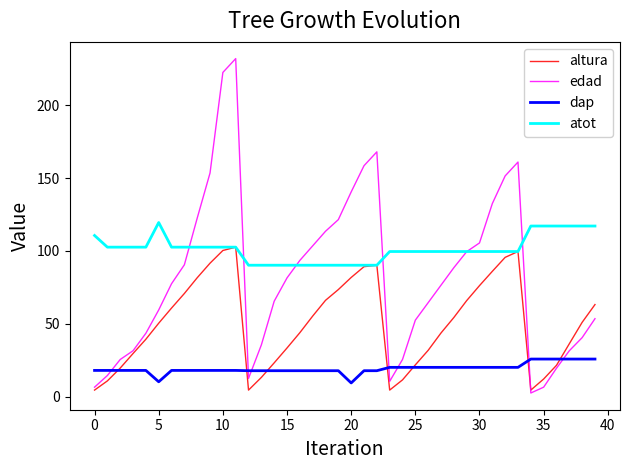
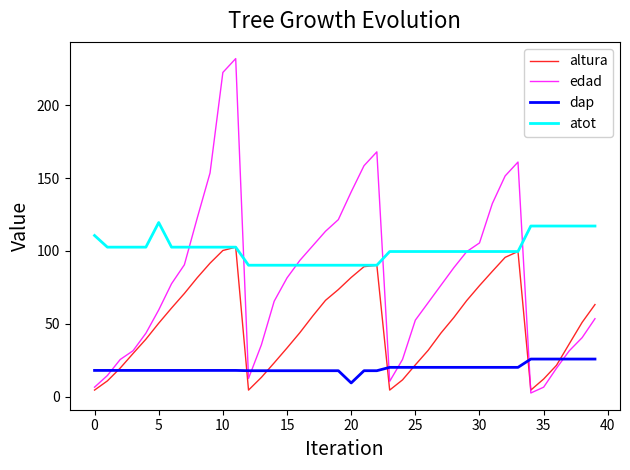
  {
    "altura": {
      "0": 5,
      "5": 50,
      "10": 100,
      "15": 33,
      "20": 82,
      "30": 76,
      "35": 12
    },
    "edad": {
      "0": 7,
      "5": 60,
      "10": 223,
      "15": 82,
      "20": 141,
      "25": 53,
      "30": 106,
      "35": 7
    },
    "dap": {
      "0": 18,
-     "5": 10,
+     "5": 18,
      "10": 18,
      "15": 18,
      "20": 9,
      "30": 20,
      "35": 26
    },
    "atot": {
      "0": 111,
      "5": 120,
      "10": 103,
      "15": 90,
      "20": 90,
      "25": 100,
      "30": 100,
      "35": 117
    }
  }
